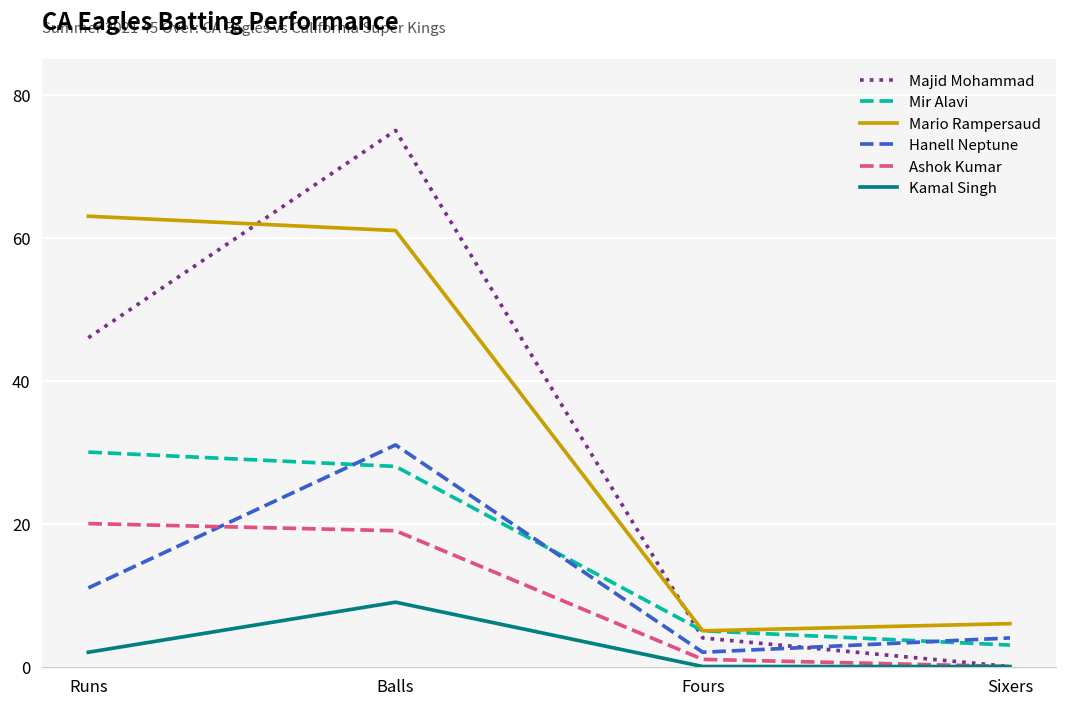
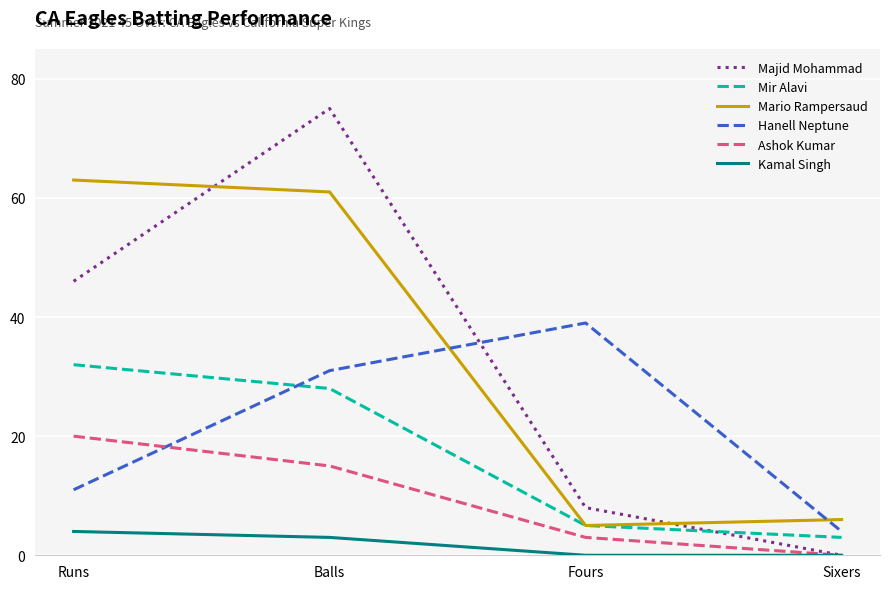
  {
    "Majid Mohammad": {
      "Runs": 46,
      "Balls": 75,
-     "Fours": 4
+     "Fours": 8
    },
    "Mir Alavi": {
-     "Runs": 30,
+     "Runs": 32,
      "Balls": 28,
      "Sixers": 3
    },
    "Mario Rampersaud": {
      "Runs": 63,
      "Balls": 61,
      "Sixers": 6
    },
    "Hanell Neptune": {
      "Runs": 11,
      "Balls": 31,
-     "Fours": 2,
+     "Fours": 39,
      "Sixers": 4
    },
    "Ashok Kumar": {
      "Runs": 20,
-     "Balls": 19,
-     "Fours": 1
+     "Balls": 15,
+     "Fours": 3
    },
    "Kamal Singh": {
-     "Runs": 2,
-     "Balls": 9,
+     "Runs": 4,
+     "Balls": 3,
      "Fours": 0
    }
  }
